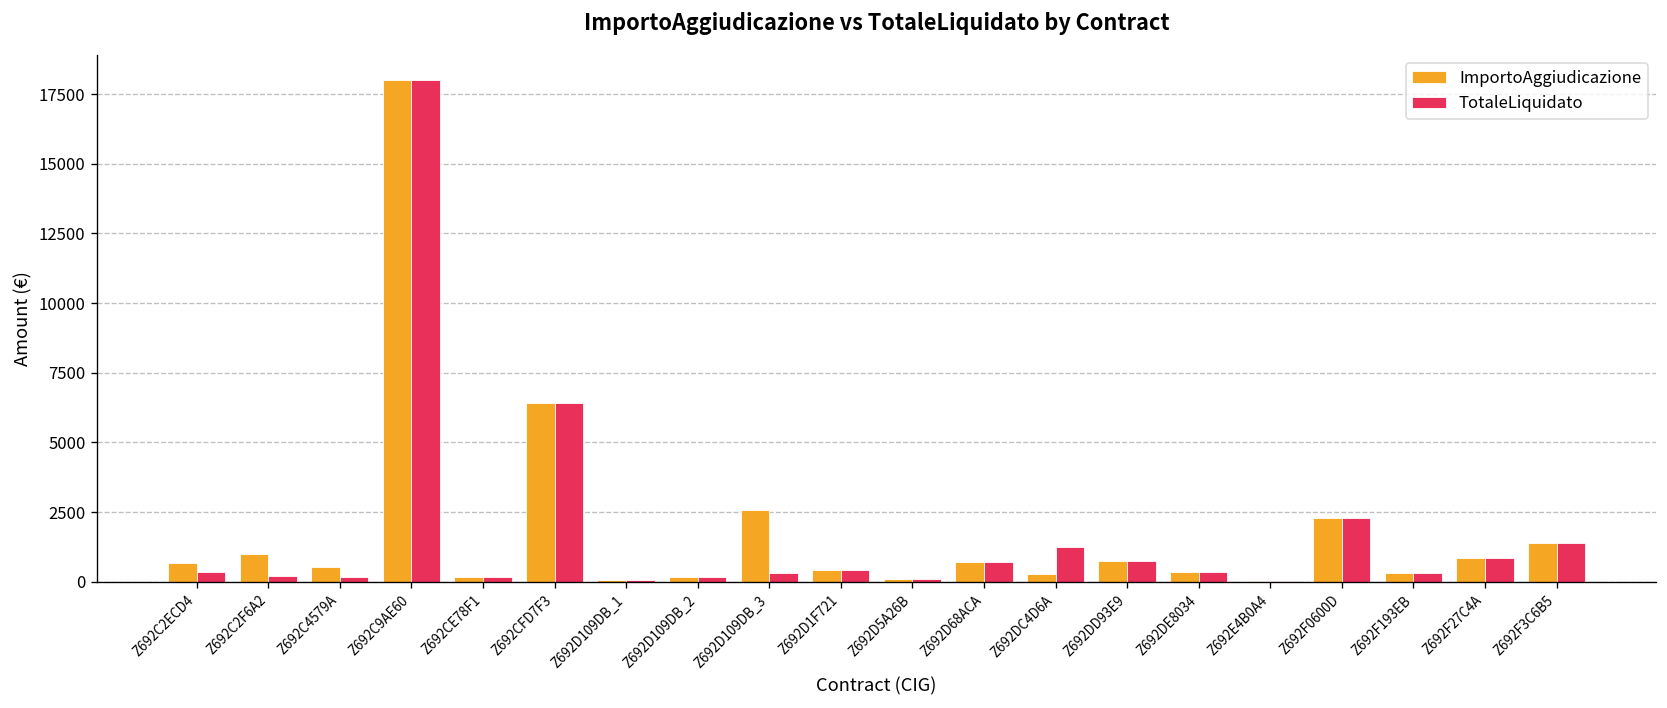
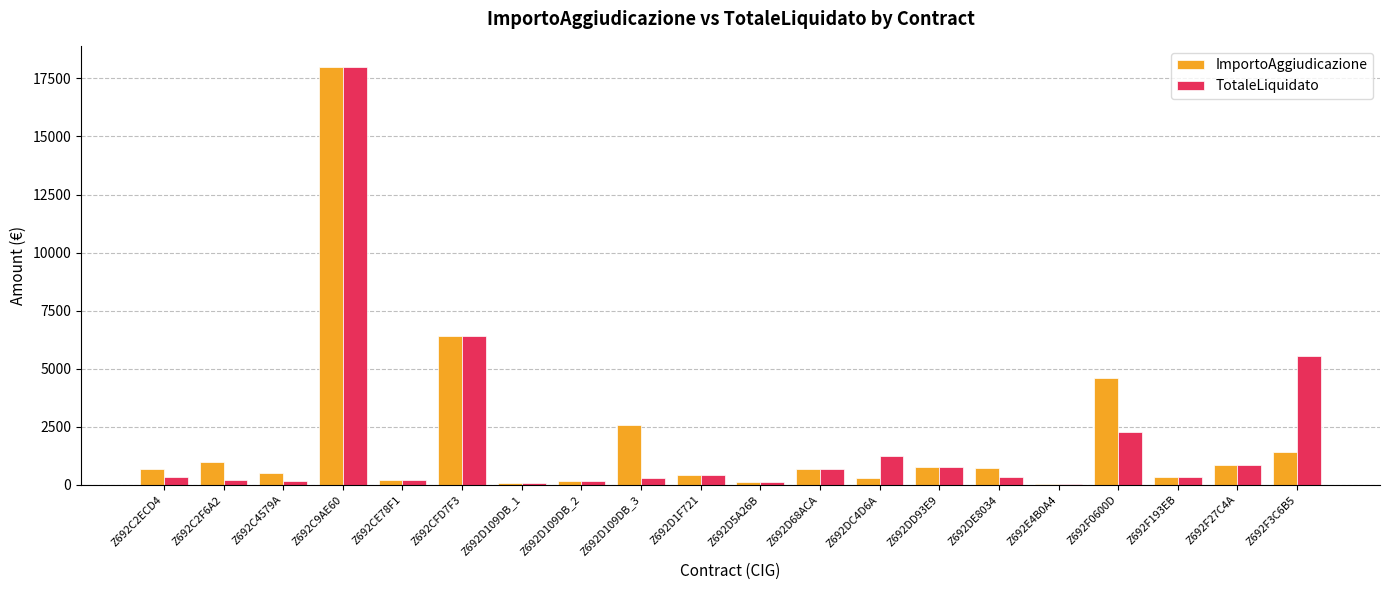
  {
    "ImportoAggiudicazione": {
      "Z692C2ECD4": 700,
      "Z692C2F6A2": 1000,
      "Z692C4579A": 500,
      "Z692C9AE60": 18000,
      "Z692CE78F1": 200,
      "Z692CFD7F3": 6400,
      "Z692D109DB_2": 200,
      "Z692D109DB_3": 2600,
      "Z692D1F721": 400,
      "Z692D68ACA": 700,
      "Z692DC4D6A": 300,
      "Z692DD93E9": 800,
-     "Z692DE8034": 400,
-     "Z692F0600D": 2300,
+     "Z692DE8034": 700,
+     "Z692F0600D": 4600,
      "Z692F193EB": 300,
      "Z692F27C4A": 900,
      "Z692F3C6B5": 1400
    },
    "TotaleLiquidato": {
      "Z692C2ECD4": 300,
      "Z692C2F6A2": 200,
      "Z692C4579A": 200,
      "Z692C9AE60": 18000,
      "Z692CE78F1": 200,
      "Z692CFD7F3": 6400,
      "Z692D109DB_2": 200,
      "Z692D109DB_3": 300,
      "Z692D1F721": 400,
      "Z692D68ACA": 700,
      "Z692DC4D6A": 1300,
      "Z692DD93E9": 800,
      "Z692DE8034": 400,
      "Z692F0600D": 2300,
      "Z692F193EB": 300,
      "Z692F27C4A": 900,
-     "Z692F3C6B5": 1400
+     "Z692F3C6B5": 5500
    }
  }
